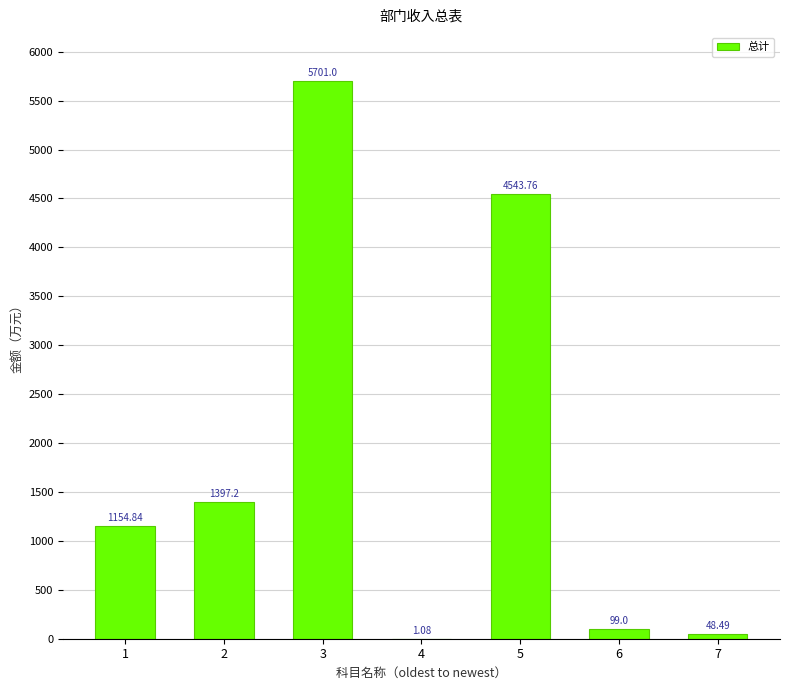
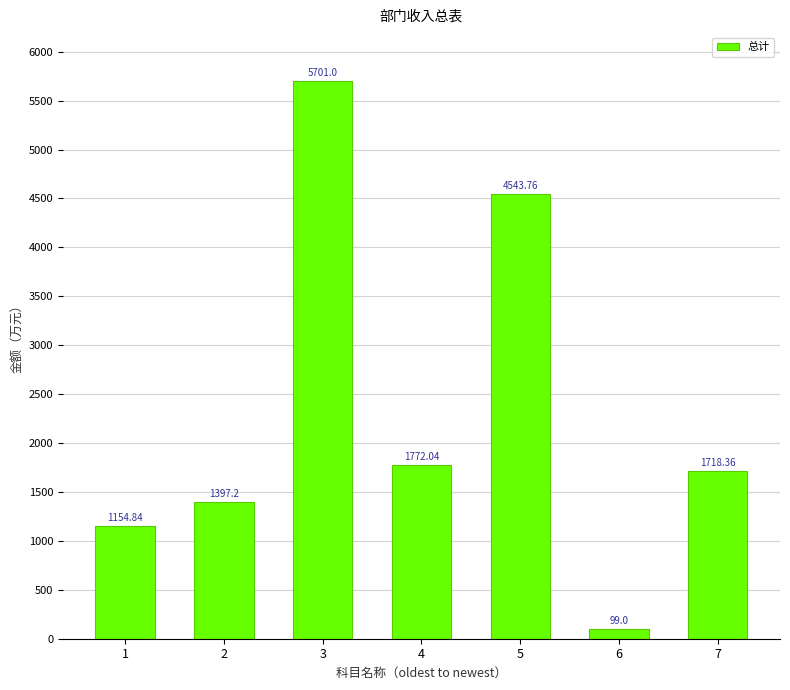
  {
    "1": 1154.84,
    "2": 1397.2,
    "3": 5701.0,
-   "4": 1.08,
+   "4": 1772.04,
    "5": 4543.76,
    "6": 99.0,
-   "7": 48.49
+   "7": 1718.36
  }
